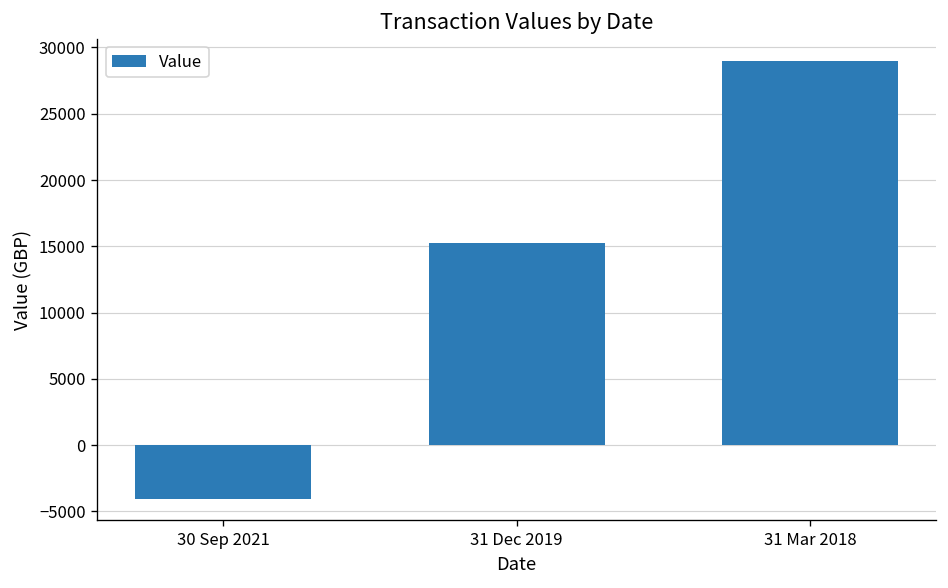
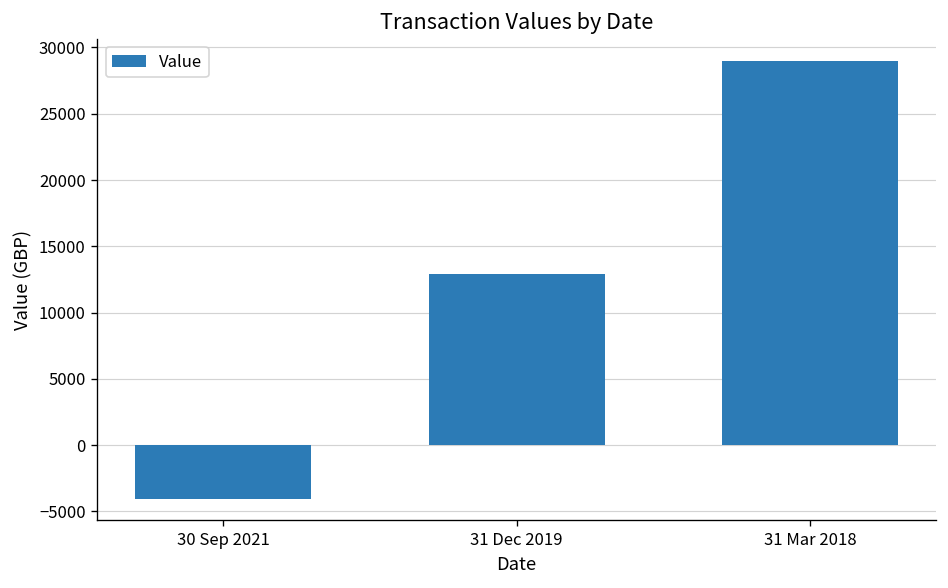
  {
    "30 Sep 2021": -4000,
-   "31 Dec 2019": 15200,
+   "31 Dec 2019": 12900,
    "31 Mar 2018": 29000
  }
